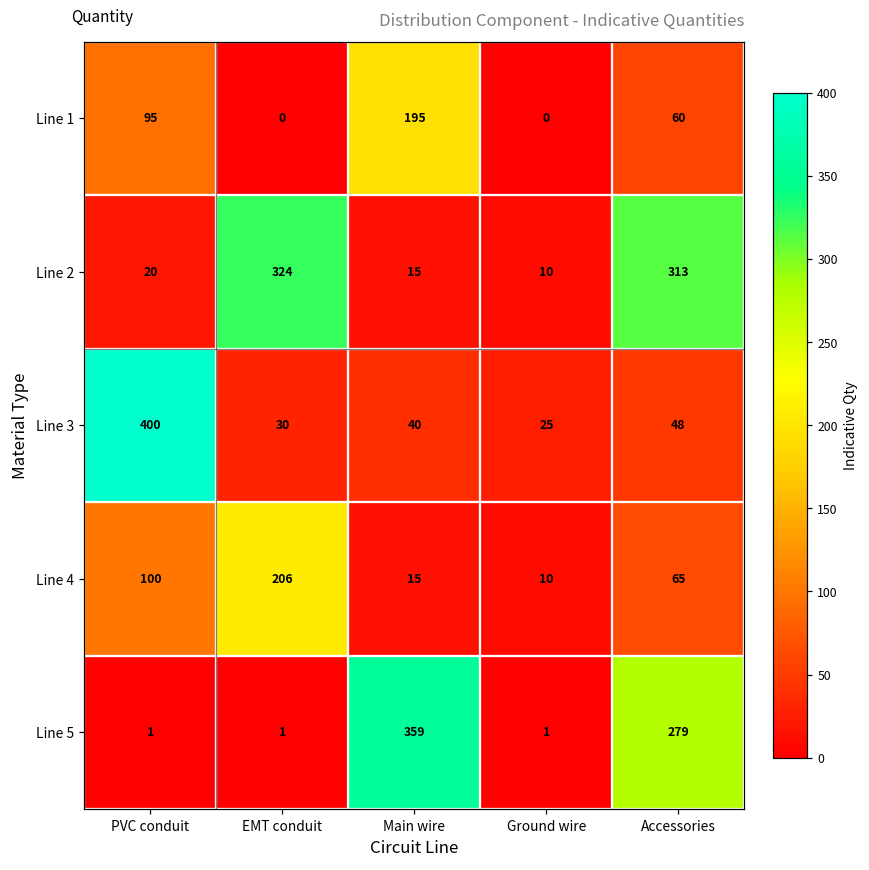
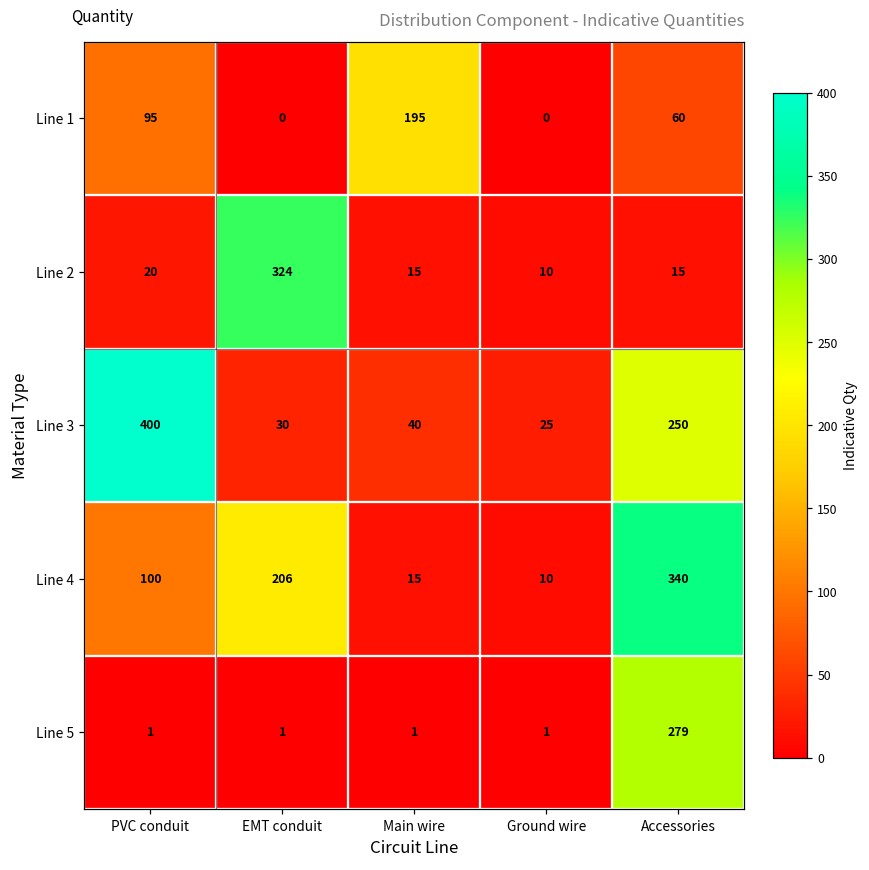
  {
    "Line 1": {
      "PVC conduit": 95,
      "EMT conduit": 0,
      "Main wire": 195,
      "Ground wire": 0,
      "Accessories": 60
    },
    "Line 2": {
      "PVC conduit": 20,
      "EMT conduit": 324,
      "Main wire": 15,
      "Ground wire": 10,
-     "Accessories": 313
+     "Accessories": 15
    },
    "Line 3": {
      "PVC conduit": 400,
      "EMT conduit": 30,
      "Main wire": 40,
      "Ground wire": 25,
-     "Accessories": 48
+     "Accessories": 250
    },
    "Line 4": {
      "PVC conduit": 100,
      "EMT conduit": 206,
      "Main wire": 15,
      "Ground wire": 10,
-     "Accessories": 65
+     "Accessories": 340
    },
    "Line 5": {
      "PVC conduit": 1,
      "EMT conduit": 1,
-     "Main wire": 359,
+     "Main wire": 1,
      "Ground wire": 1,
      "Accessories": 279
    }
  }
